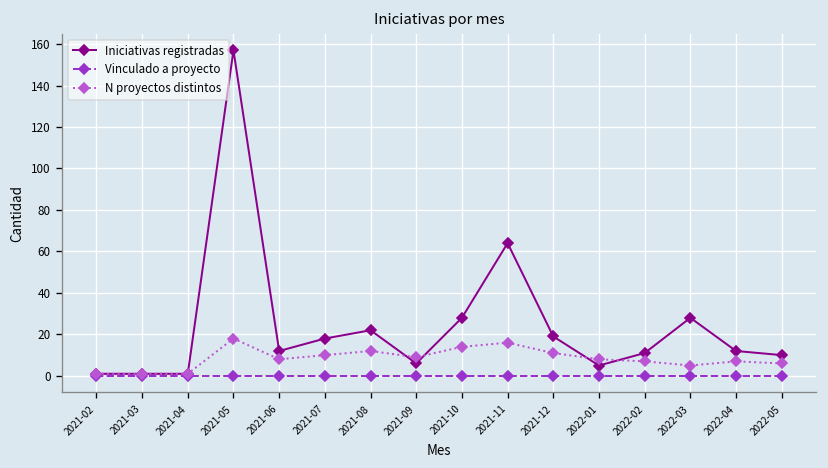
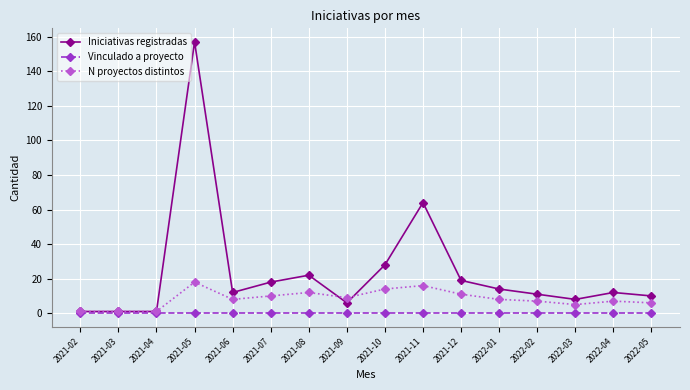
  {
    "Iniciativas registradas": {
      "2021-05": 157,
      "2021-06": 12,
      "2021-07": 18,
      "2021-08": 22,
      "2021-09": 6,
      "2021-10": 28,
      "2021-11": 64,
      "2021-12": 19,
-     "2022-01": 5,
+     "2022-01": 14,
      "2022-02": 11,
-     "2022-03": 28,
+     "2022-03": 8,
      "2022-04": 12,
      "2022-05": 10
    }
  }
